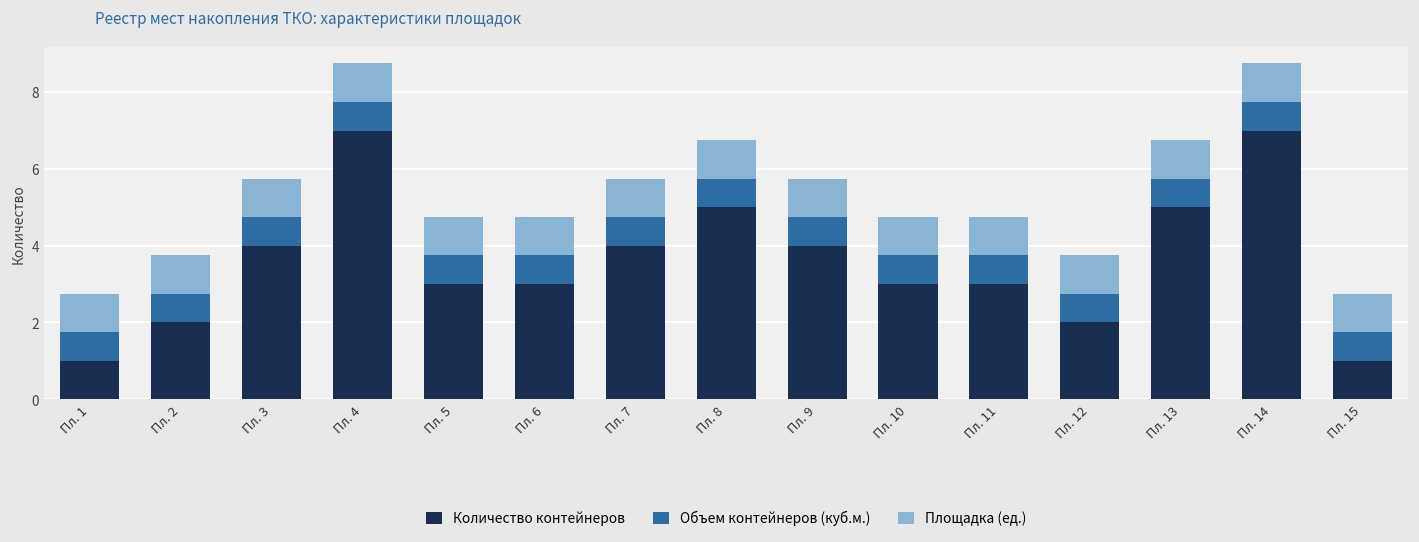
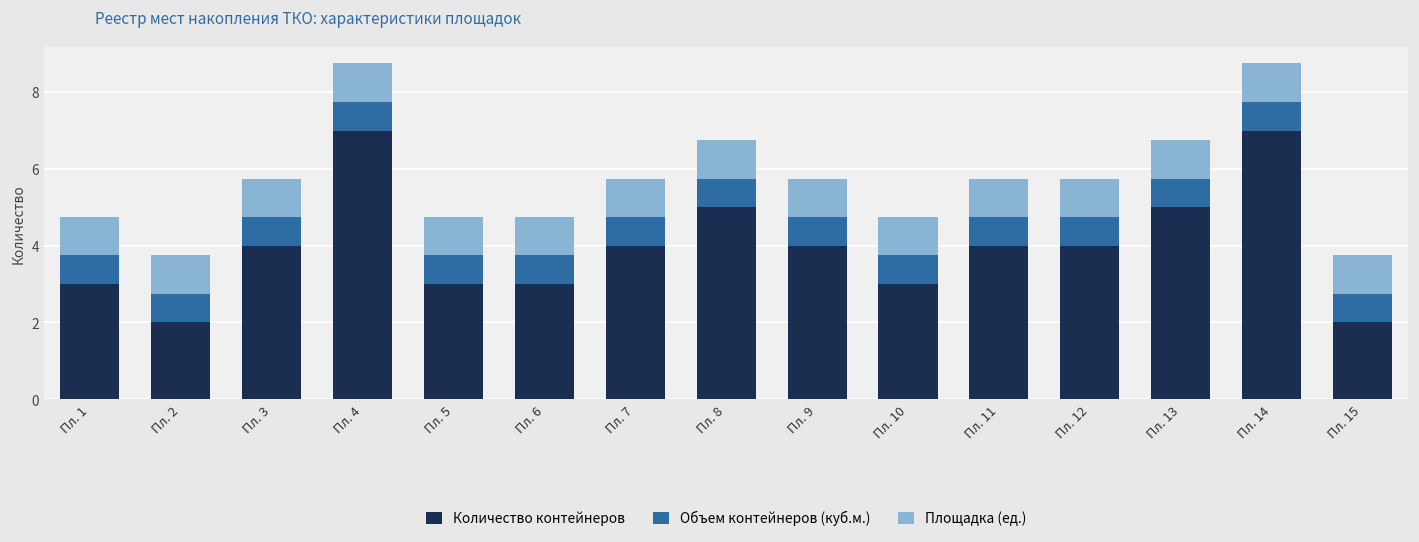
  {
    "Количество контейнеров": {
-     "Пл. 1": 1,
+     "Пл. 1": 3,
      "Пл. 2": 2,
      "Пл. 3": 4,
      "Пл. 4": 7,
      "Пл. 5": 3,
      "Пл. 6": 3,
      "Пл. 7": 4,
      "Пл. 8": 5,
      "Пл. 9": 4,
      "Пл. 10": 3,
-     "Пл. 11": 3,
-     "Пл. 12": 2,
+     "Пл. 11": 4,
+     "Пл. 12": 4,
      "Пл. 13": 5,
      "Пл. 14": 7,
-     "Пл. 15": 1
+     "Пл. 15": 2
    },
    "Объем контейнеров (куб.м.)": {
      "Пл. 1": 0.8,
      "Пл. 2": 0.8,
      "Пл. 3": 0.8,
      "Пл. 4": 0.8,
      "Пл. 5": 0.8,
      "Пл. 6": 0.8,
      "Пл. 7": 0.8,
      "Пл. 8": 0.8,
      "Пл. 9": 0.8,
      "Пл. 10": 0.8,
      "Пл. 11": 0.8,
      "Пл. 12": 0.8,
      "Пл. 13": 0.8,
      "Пл. 14": 0.8,
      "Пл. 15": 0.8
    },
    "Площадка (ед.)": {
      "Пл. 1": 1,
      "Пл. 2": 1,
      "Пл. 3": 1,
      "Пл. 4": 1,
      "Пл. 5": 1,
      "Пл. 6": 1,
      "Пл. 7": 1,
      "Пл. 8": 1,
      "Пл. 9": 1,
      "Пл. 10": 1,
      "Пл. 11": 1,
      "Пл. 12": 1,
      "Пл. 13": 1,
      "Пл. 14": 1,
      "Пл. 15": 1
    }
  }
